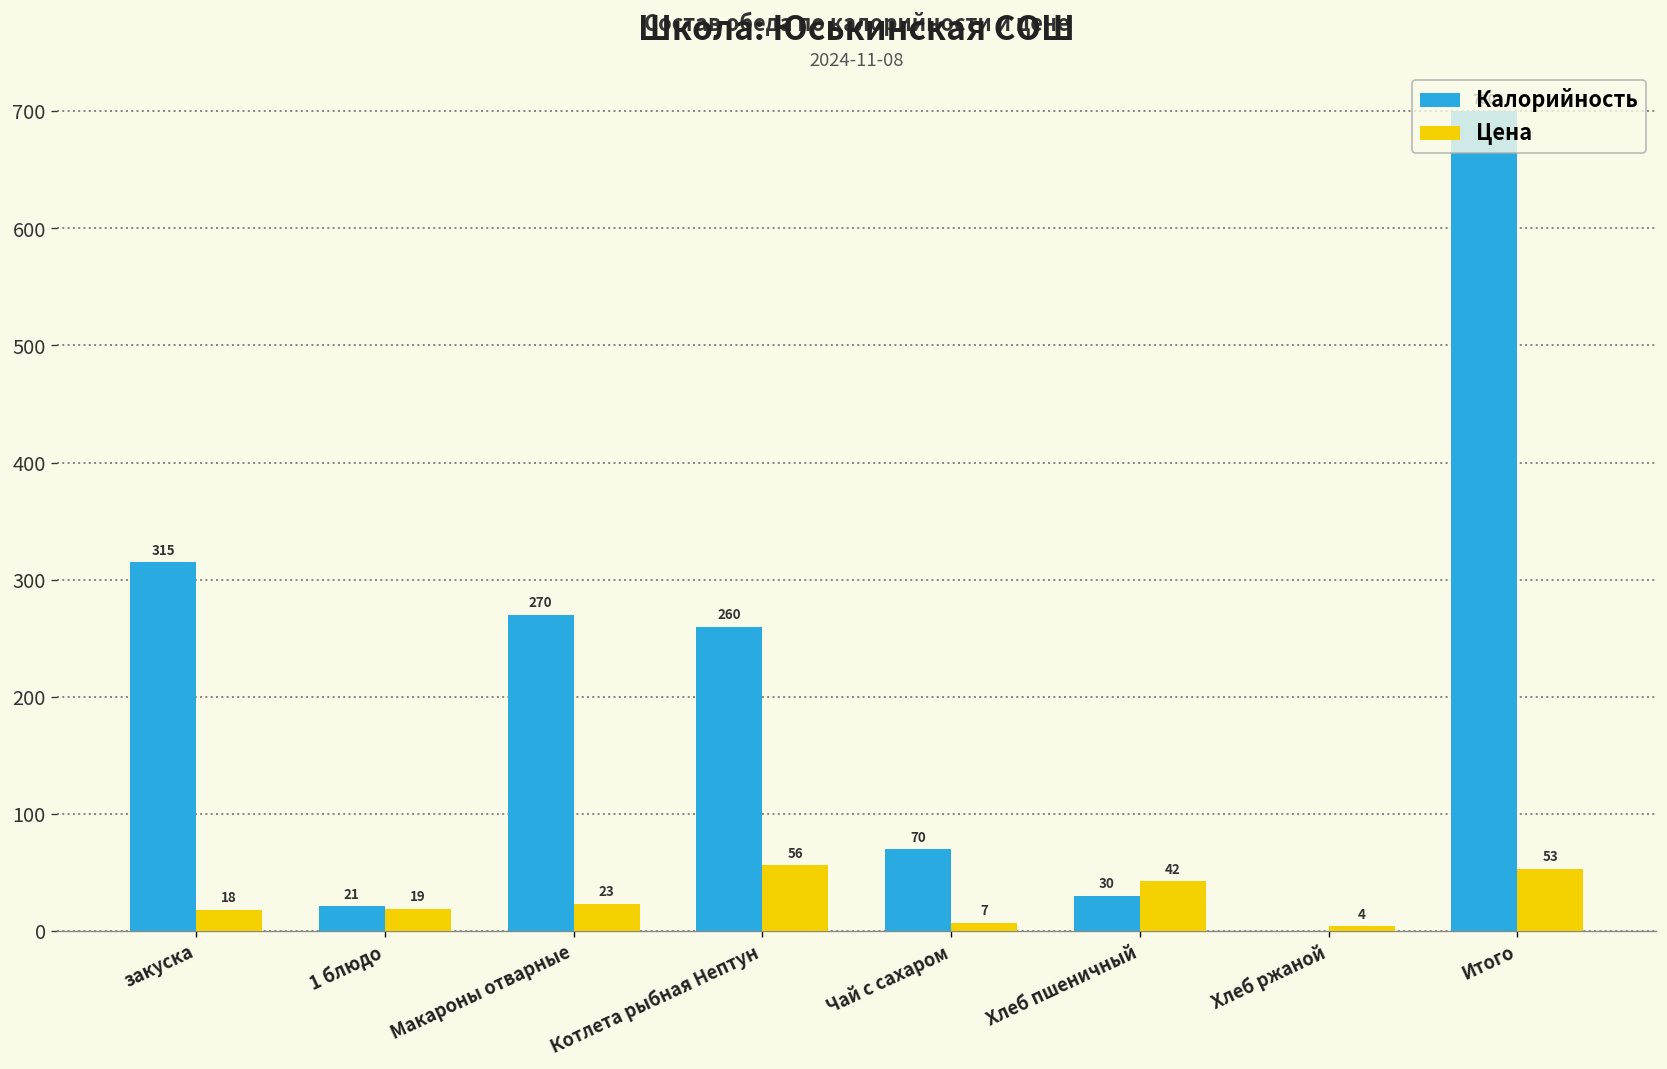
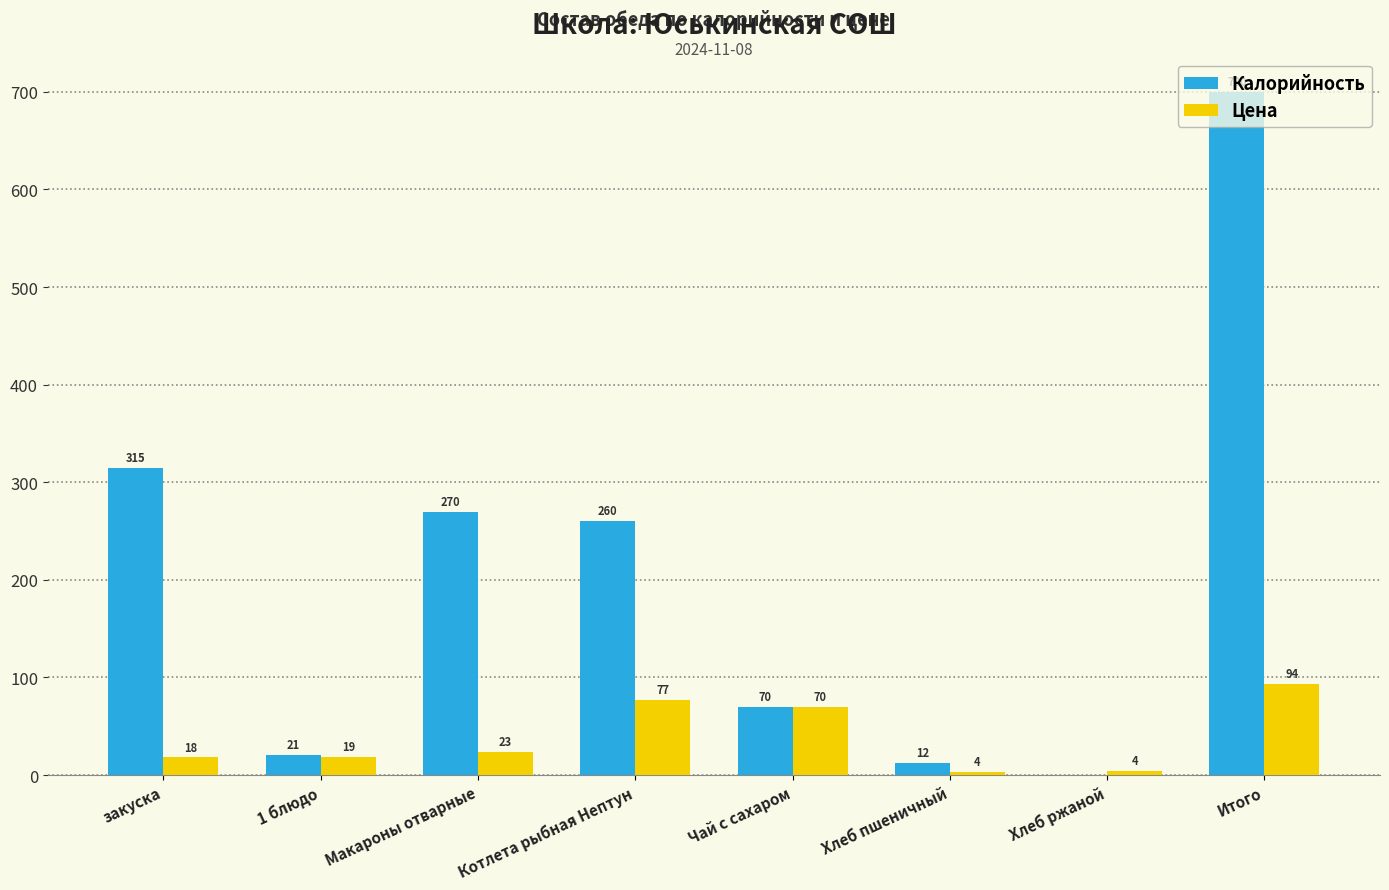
  {
    "Калорийность": {
      "закуска": 315,
      "1 блюдо": 21,
      "Макароны отварные": 270,
      "Котлета рыбная Нептун": 260,
      "Чай с сахаром": 70,
-     "Хлеб пшеничный": 30
+     "Хлеб пшеничный": 12
    },
    "Цена": {
      "закуска": 18,
      "1 блюдо": 19,
      "Макароны отварные": 23,
-     "Котлета рыбная Нептун": 56,
-     "Чай с сахаром": 7,
-     "Хлеб пшеничный": 42,
+     "Котлета рыбная Нептун": 77,
+     "Чай с сахаром": 70,
+     "Хлеб пшеничный": 4,
      "Хлеб ржаной": 4,
-     "Итого": 53
+     "Итого": 94
    }
  }
